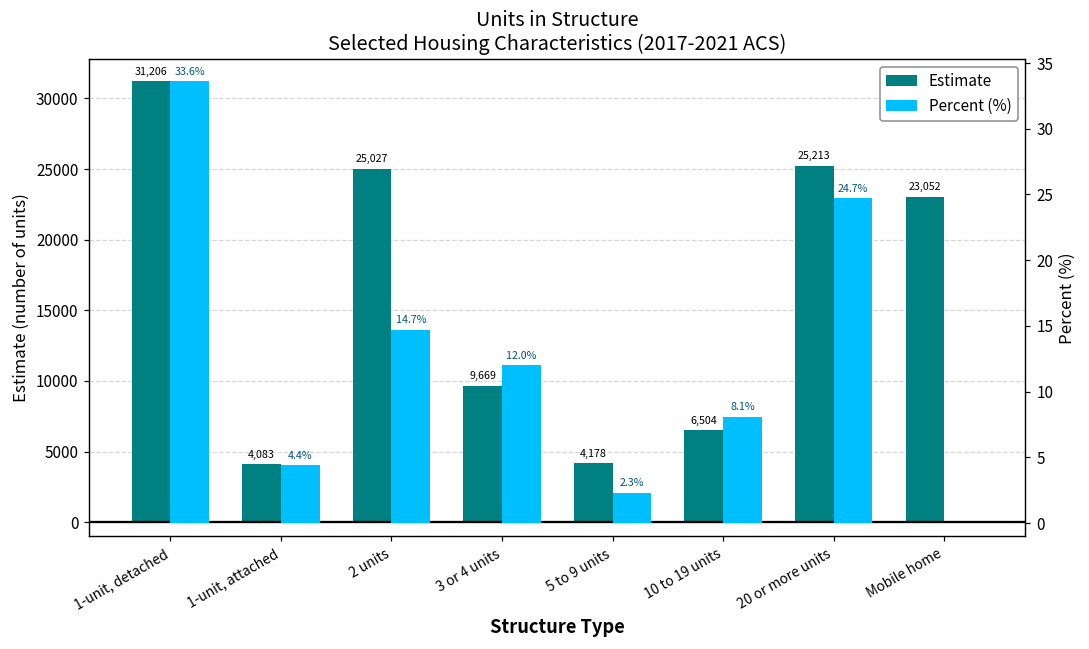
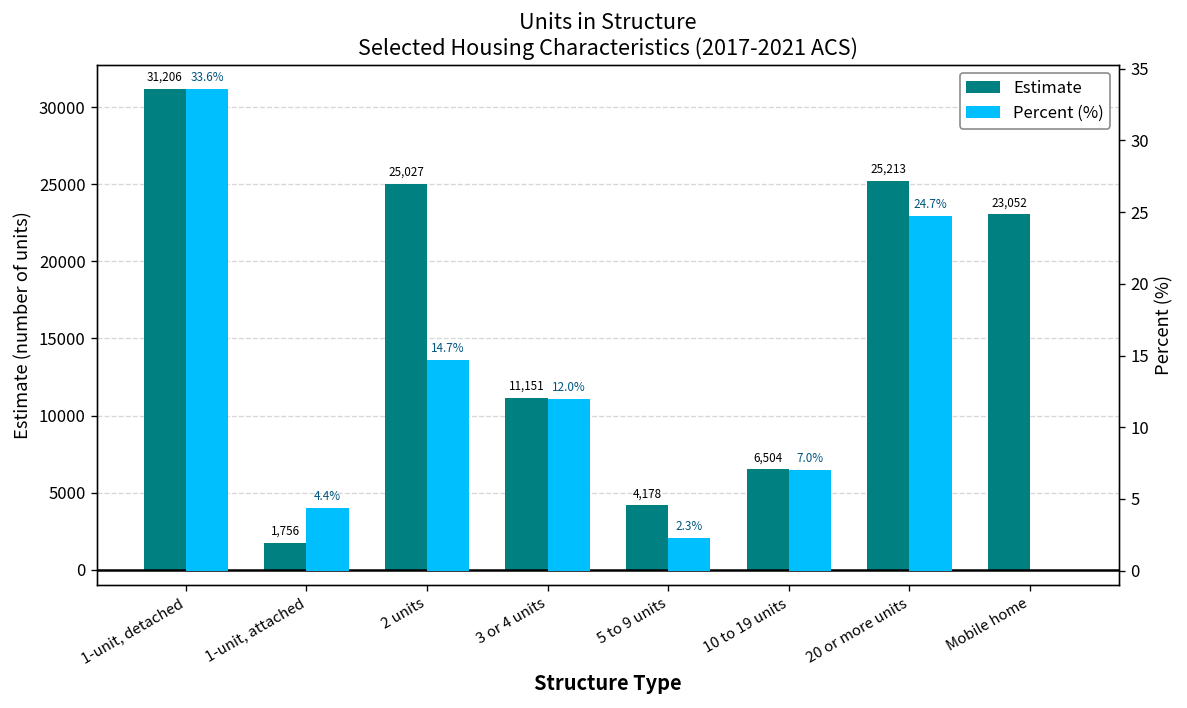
  {
    "Estimate": {
      "1-unit, detached": "31,206",
-     "1-unit, attached": "4,083",
+     "1-unit, attached": "1,756",
      "2 units": "25,027",
-     "3 or 4 units": "9,669",
+     "3 or 4 units": "11,151",
      "5 to 9 units": "4,178",
      "10 to 19 units": "6,504",
      "20 or more units": "25,213",
      "Mobile home": "23,052"
    },
    "Percent (%)": {
      "1-unit, detached": "33.6%",
      "1-unit, attached": "4.4%",
      "2 units": "14.7%",
      "3 or 4 units": "12.0%",
      "5 to 9 units": "2.3%",
-     "10 to 19 units": "8.1%",
+     "10 to 19 units": "7.0%",
      "20 or more units": "24.7%"
    }
  }
